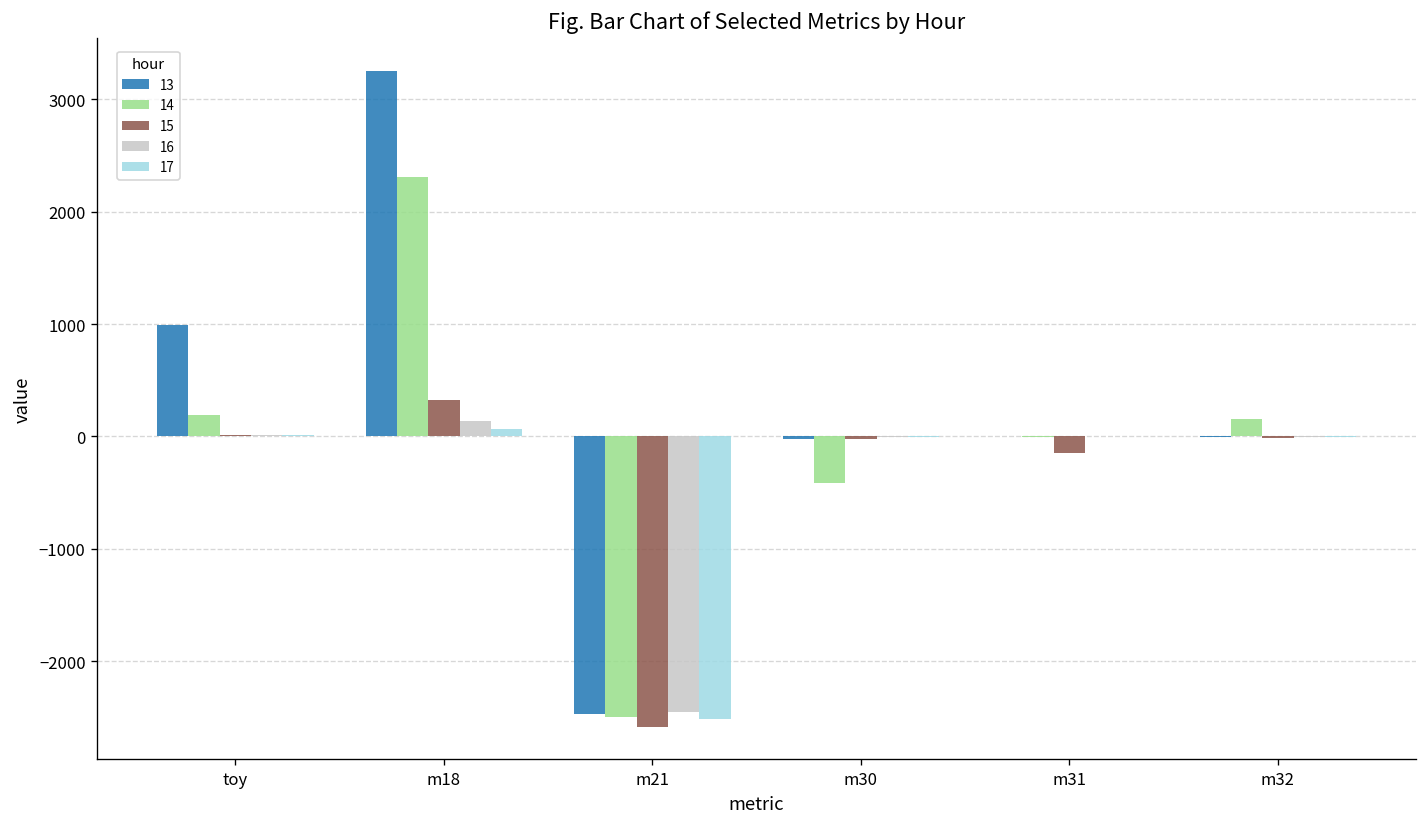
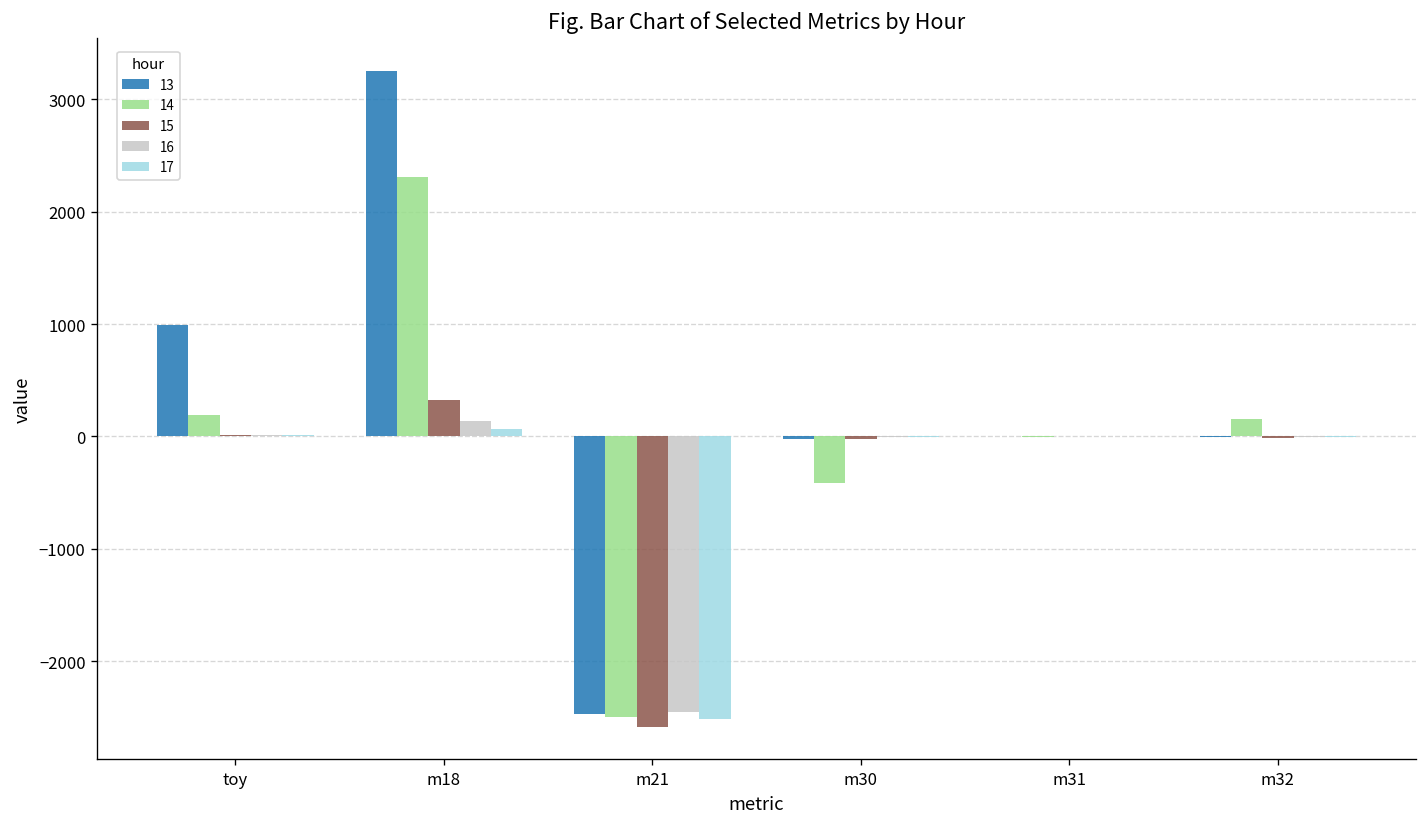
  {
    "13": {
      "toy": 1000,
      "m18": 3300,
      "m21": -2500
    },
    "14": {
      "toy": 200,
      "m18": 2300,
      "m21": -2500,
      "m30": -400,
      "m32": 200
    },
    "15": {
      "m18": 300,
      "m21": -2600,
-     "m31": -200
+     "m31": 0
    }
  }
